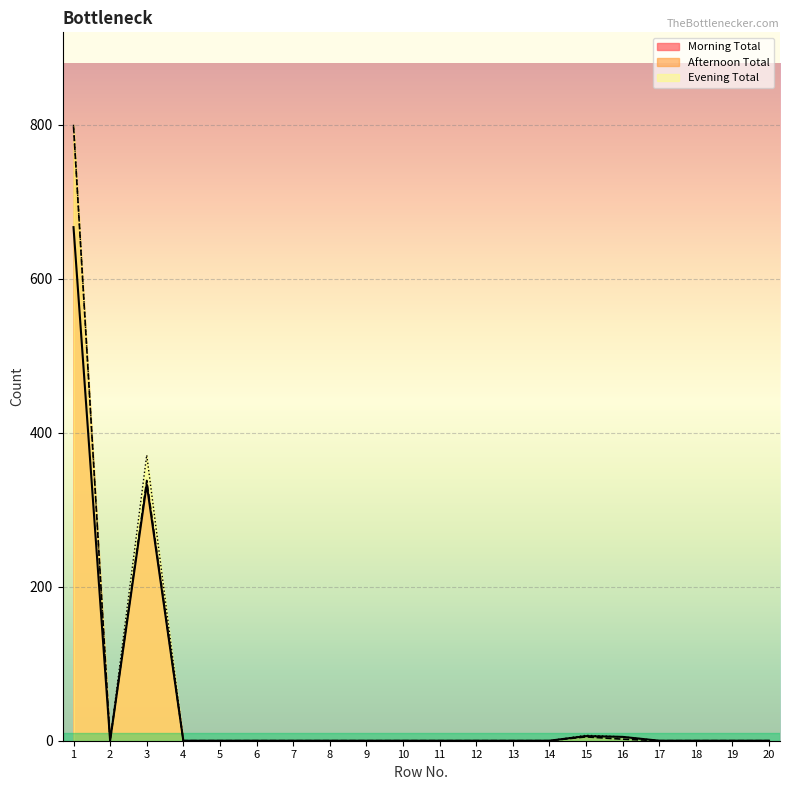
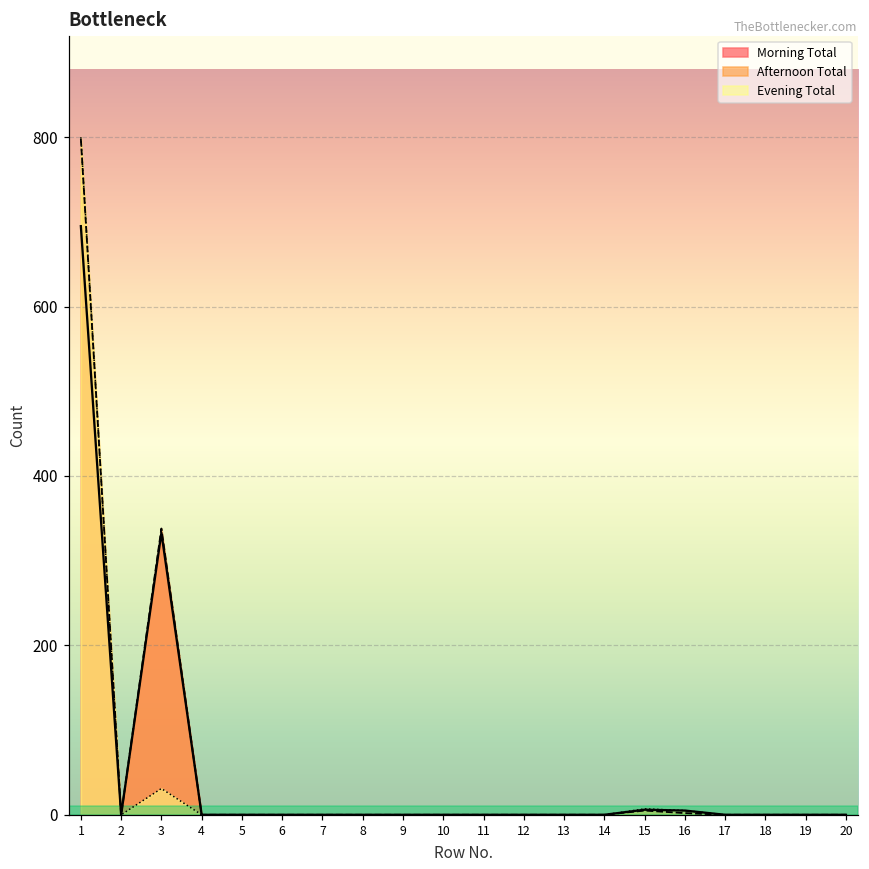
  {
    "Morning Total": {
-     "1": 670,
+     "1": 700,
      "3": 330
    },
    "Afternoon Total": {
      "3": 340
    },
    "Evening Total": {
-     "3": 370
+     "3": 30
    }
  }
